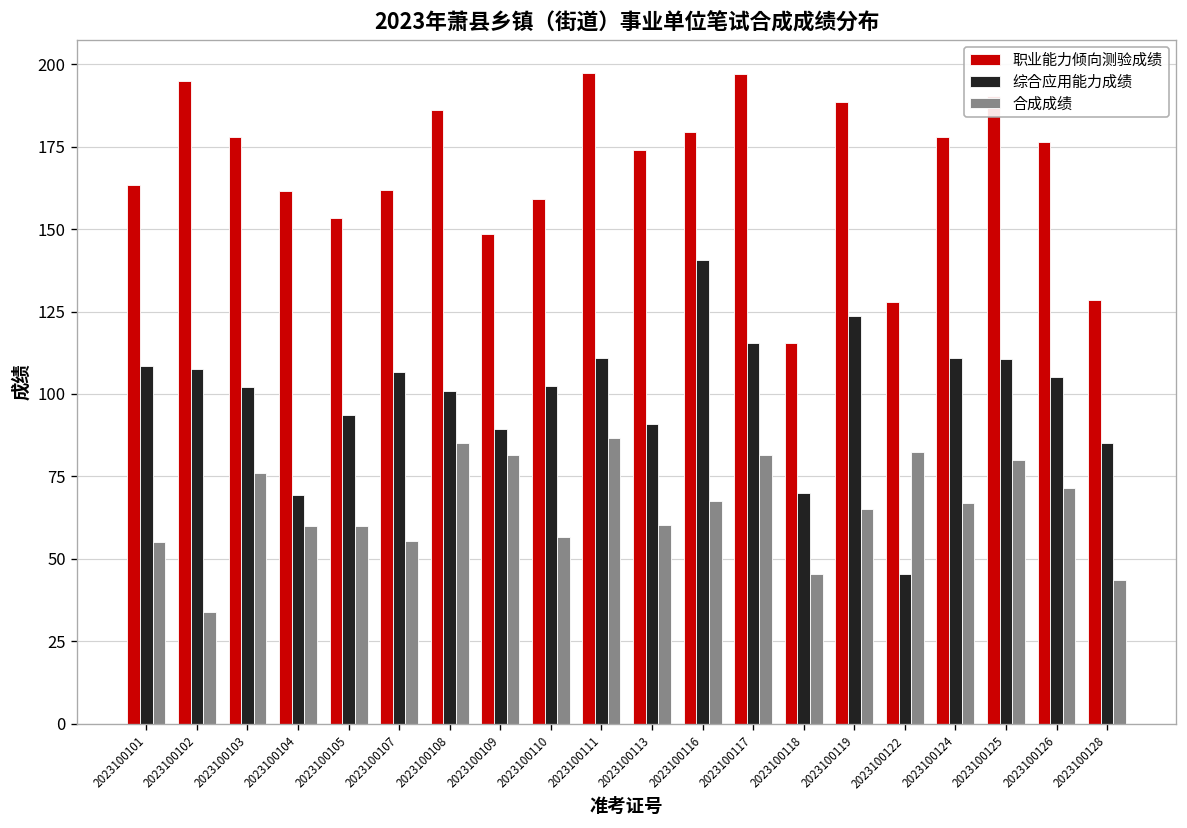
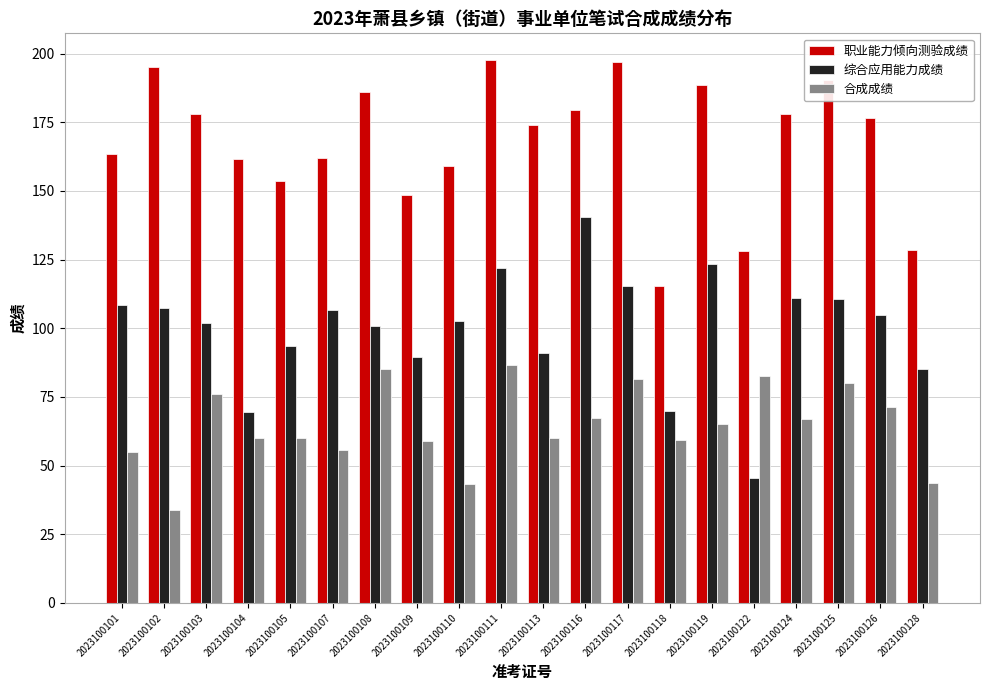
  {
    "职业能力倾向测验成绩": {
      "2023100101": 164,
      "2023100102": 195,
      "2023100103": 178,
      "2023100104": 162,
      "2023100105": 154,
      "2023100107": 162,
      "2023100108": 186,
      "2023100109": 149,
      "2023100110": 159,
      "2023100111": 198,
      "2023100113": 174,
      "2023100116": 180,
      "2023100117": 197,
      "2023100118": 116,
      "2023100119": 189,
      "2023100122": 128,
      "2023100124": 178,
      "2023100126": 177,
      "2023100128": 129
    },
    "综合应用能力成绩": {
      "2023100101": 109,
      "2023100102": 108,
      "2023100103": 102,
      "2023100104": 69,
      "2023100105": 94,
      "2023100107": 107,
      "2023100108": 101,
      "2023100109": 90,
      "2023100110": 103,
-     "2023100111": 111,
+     "2023100111": 122,
      "2023100113": 91,
      "2023100116": 141,
      "2023100117": 116,
      "2023100118": 70,
      "2023100119": 124,
      "2023100122": 46,
      "2023100124": 111,
      "2023100125": 111,
      "2023100126": 105,
      "2023100128": 85
    },
    "合成成绩": {
      "2023100101": 55,
      "2023100102": 34,
      "2023100103": 76,
      "2023100104": 60,
      "2023100105": 60,
      "2023100107": 56,
      "2023100108": 85,
-     "2023100109": 82,
-     "2023100110": 57,
+     "2023100109": 59,
+     "2023100110": 43,
      "2023100111": 87,
      "2023100113": 60,
      "2023100116": 68,
      "2023100117": 82,
-     "2023100118": 46,
+     "2023100118": 60,
      "2023100119": 65,
      "2023100122": 83,
      "2023100124": 67,
      "2023100125": 80,
      "2023100126": 72,
      "2023100128": 44
    }
  }
